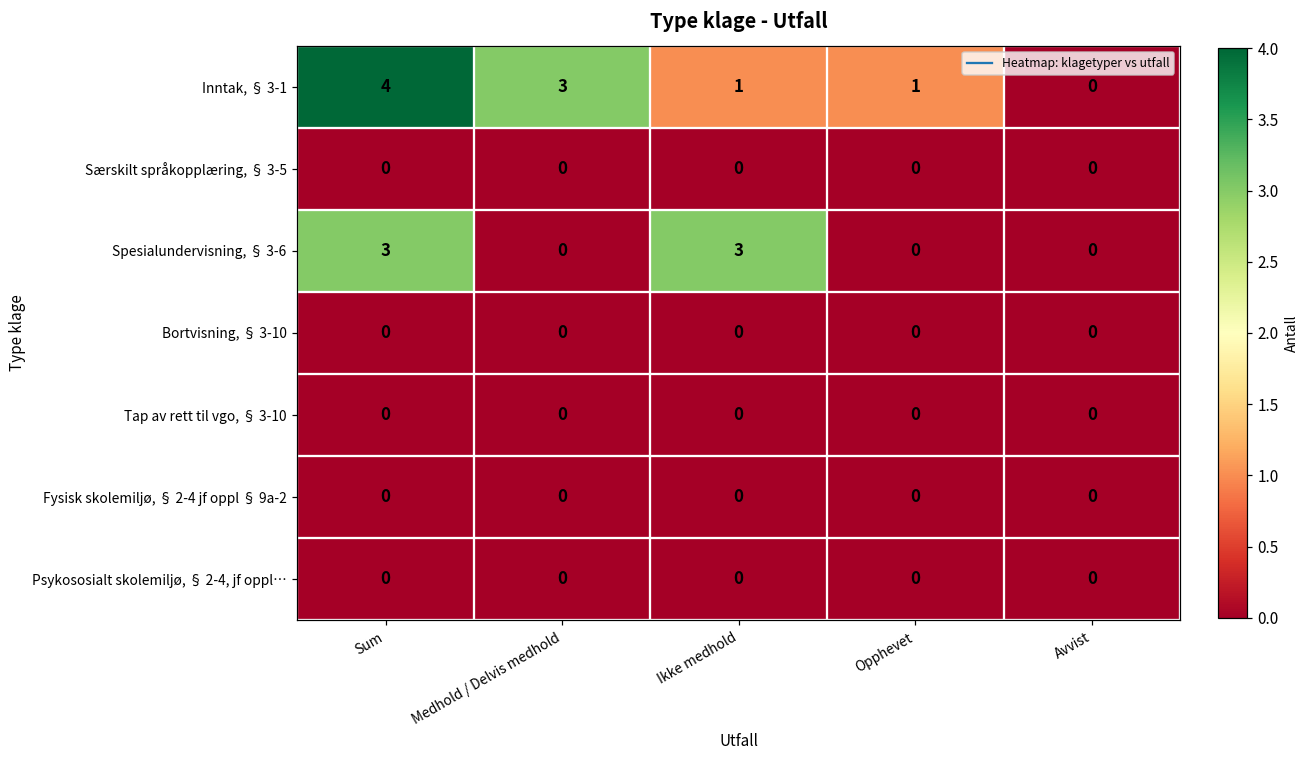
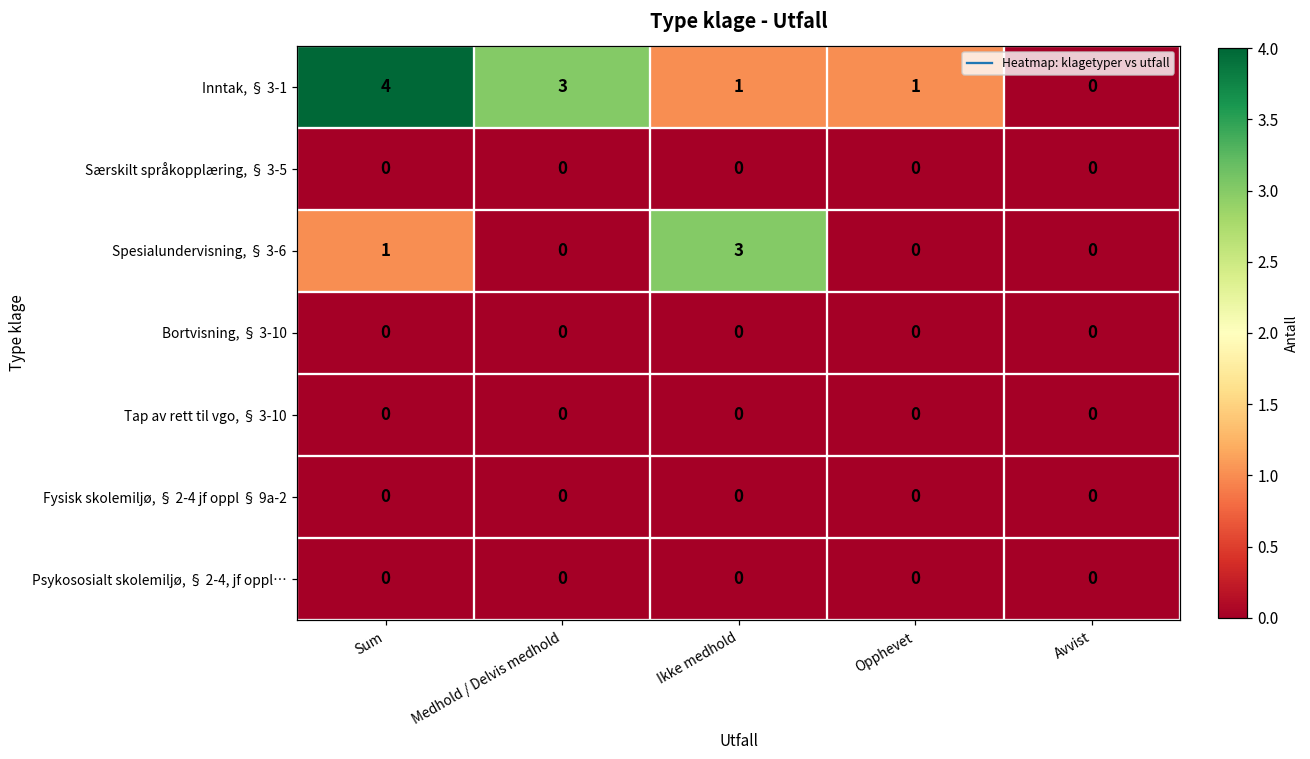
  {
    "Inntak, § 3-1": {
      "Sum": 4,
      "Medhold / Delvis medhold": 3,
      "Ikke medhold": 1,
      "Opphevet": 1,
      "Avvist": 0
    },
    "Særskilt språkopplæring, § 3-5": {
      "Sum": 0,
      "Medhold / Delvis medhold": 0,
      "Ikke medhold": 0,
      "Opphevet": 0,
      "Avvist": 0
    },
    "Spesialundervisning, § 3-6": {
-     "Sum": 3,
+     "Sum": 1,
      "Medhold / Delvis medhold": 0,
      "Ikke medhold": 3,
      "Opphevet": 0,
      "Avvist": 0
    },
    "Bortvisning, § 3-10": {
      "Sum": 0,
      "Medhold / Delvis medhold": 0,
      "Ikke medhold": 0,
      "Opphevet": 0,
      "Avvist": 0
    },
    "Tap av rett til vgo, § 3-10": {
      "Sum": 0,
      "Medhold / Delvis medhold": 0,
      "Ikke medhold": 0,
      "Opphevet": 0,
      "Avvist": 0
    },
    "Fysisk skolemiljø, § 2-4 jf oppl § 9a-2": {
      "Sum": 0,
      "Medhold / Delvis medhold": 0,
      "Ikke medhold": 0,
      "Opphevet": 0,
      "Avvist": 0
    },
    "Psykososialt skolemiljø, § 2-4, jf oppl…": {
      "Sum": 0,
      "Medhold / Delvis medhold": 0,
      "Ikke medhold": 0,
      "Opphevet": 0,
      "Avvist": 0
    }
  }
